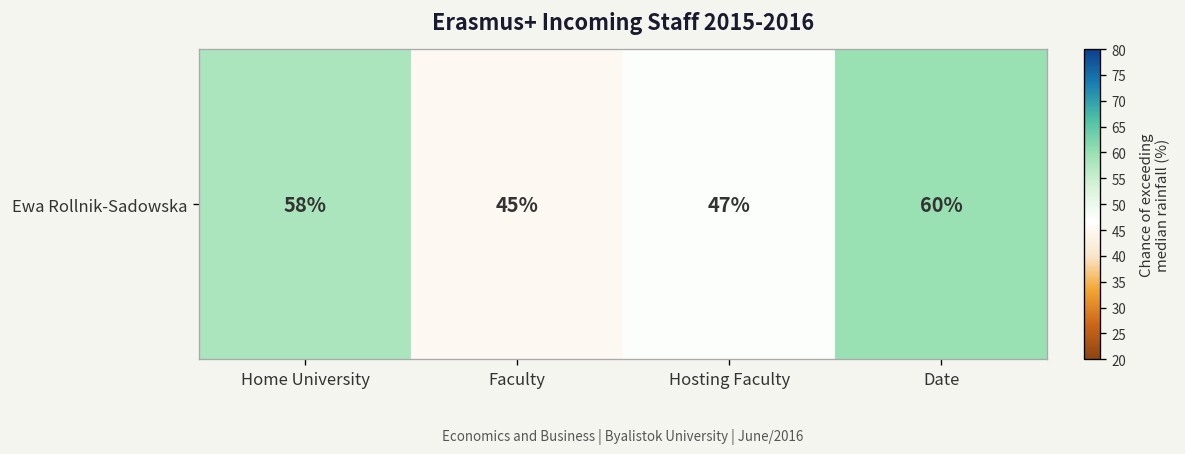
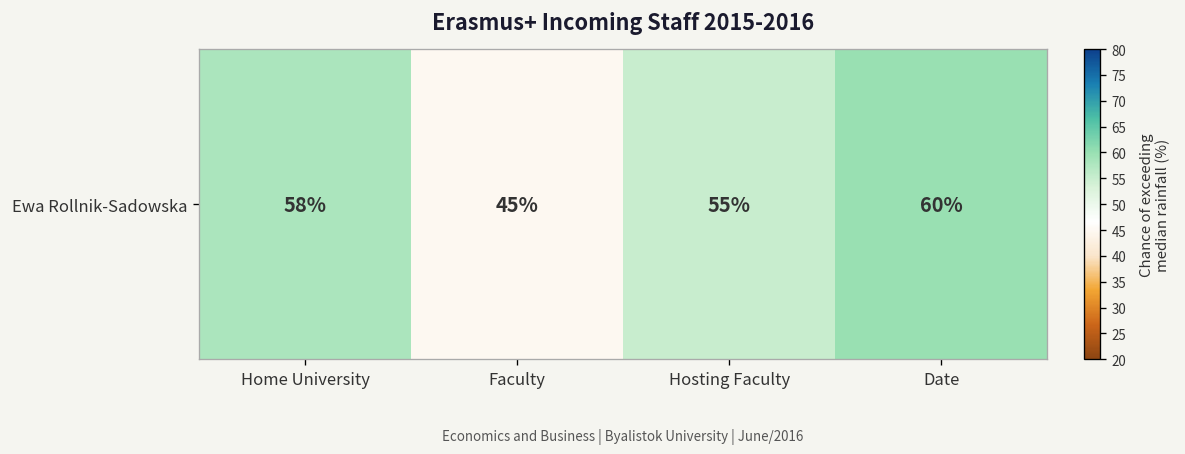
  {
    "Ewa Rollnik-Sadowska": {
      "Home University": "58%",
      "Faculty": "45%",
-     "Hosting Faculty": "47%",
+     "Hosting Faculty": "55%",
      "Date": "60%"
    }
  }
